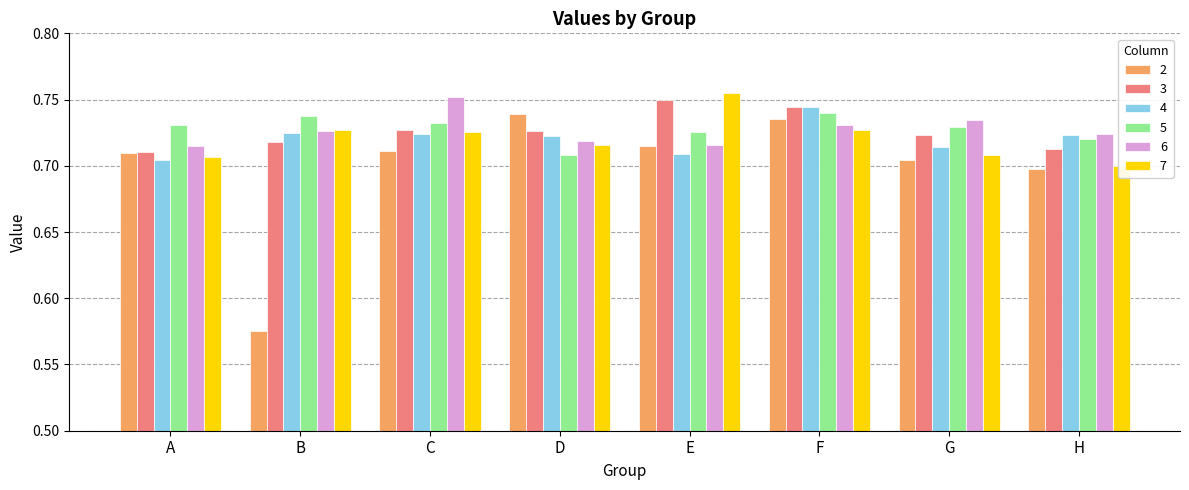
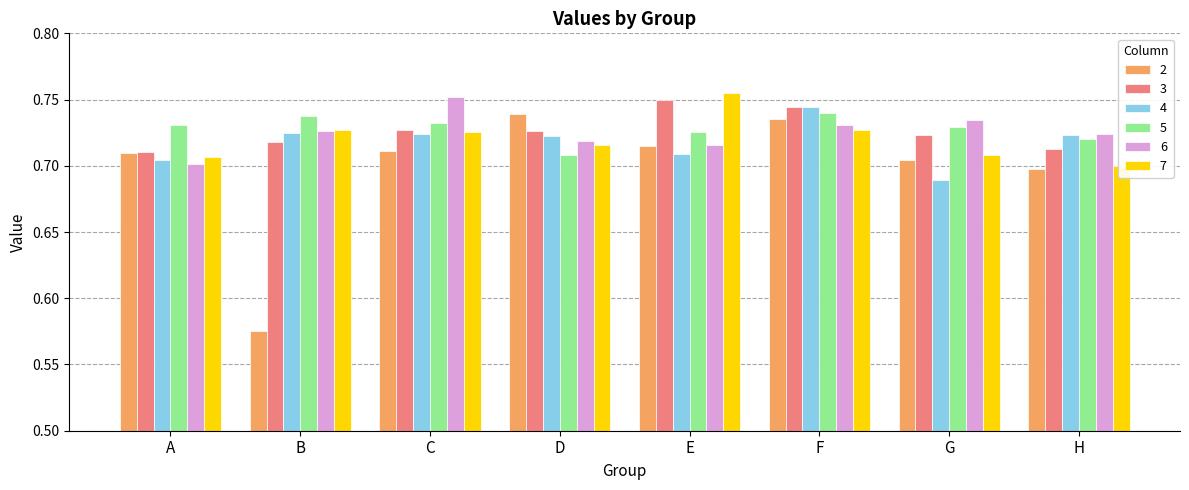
  {
    "4": {
      "A": 0.705,
      "B": 0.725,
      "C": 0.724,
      "D": 0.722,
      "E": 0.709,
      "F": 0.745,
-     "G": 0.714,
+     "G": 0.690,
      "H": 0.724
    },
    "5": {
      "A": 0.731,
      "B": 0.737,
      "C": 0.732,
      "D": 0.708,
      "E": 0.725,
      "F": 0.740,
      "G": 0.729,
      "H": 0.720
    },
    "6": {
-     "A": 0.715,
+     "A": 0.702,
      "B": 0.726,
      "C": 0.752,
      "D": 0.719,
      "E": 0.716,
      "F": 0.731,
      "G": 0.735,
      "H": 0.724
    },
    "7": {
      "A": 0.707,
      "B": 0.727,
      "C": 0.726,
      "D": 0.716,
      "E": 0.755,
      "F": 0.727,
      "G": 0.708
    }
  }
